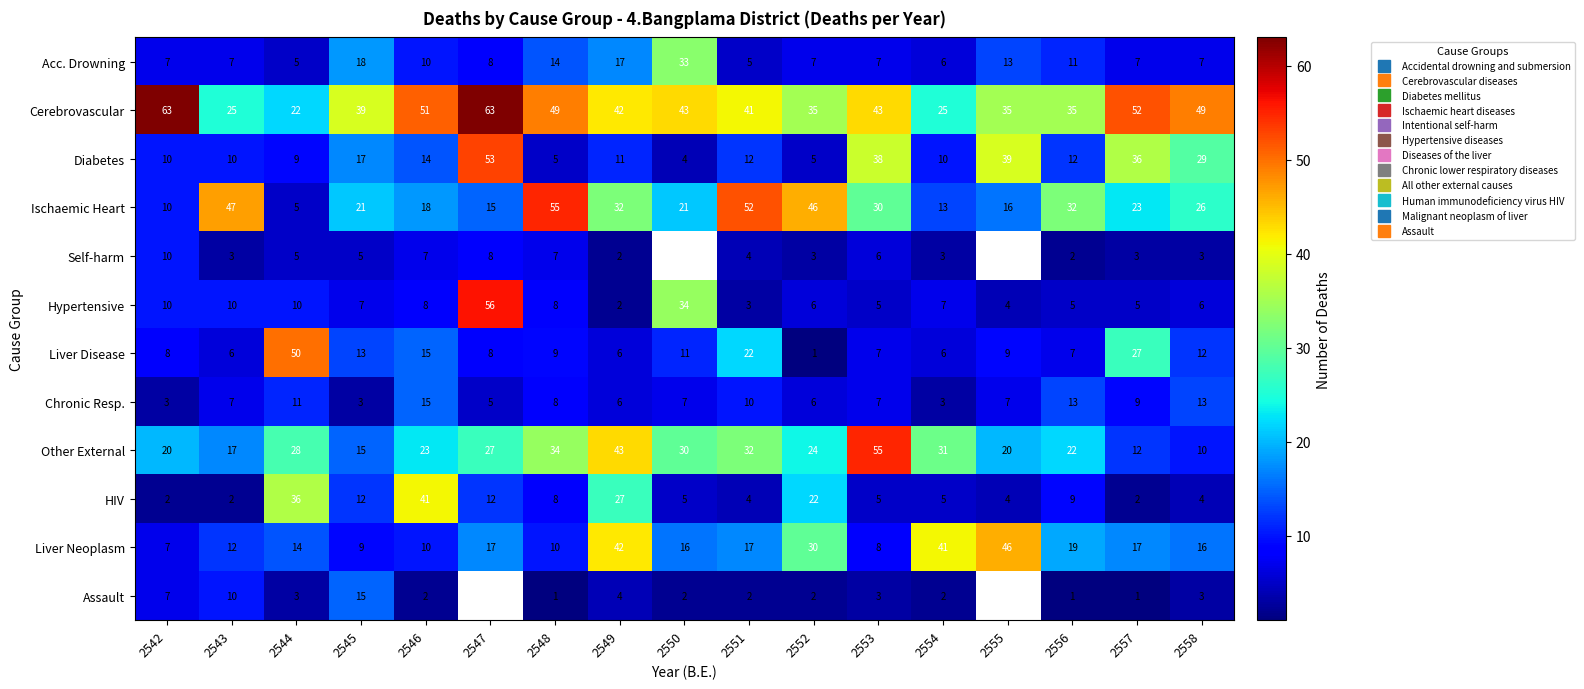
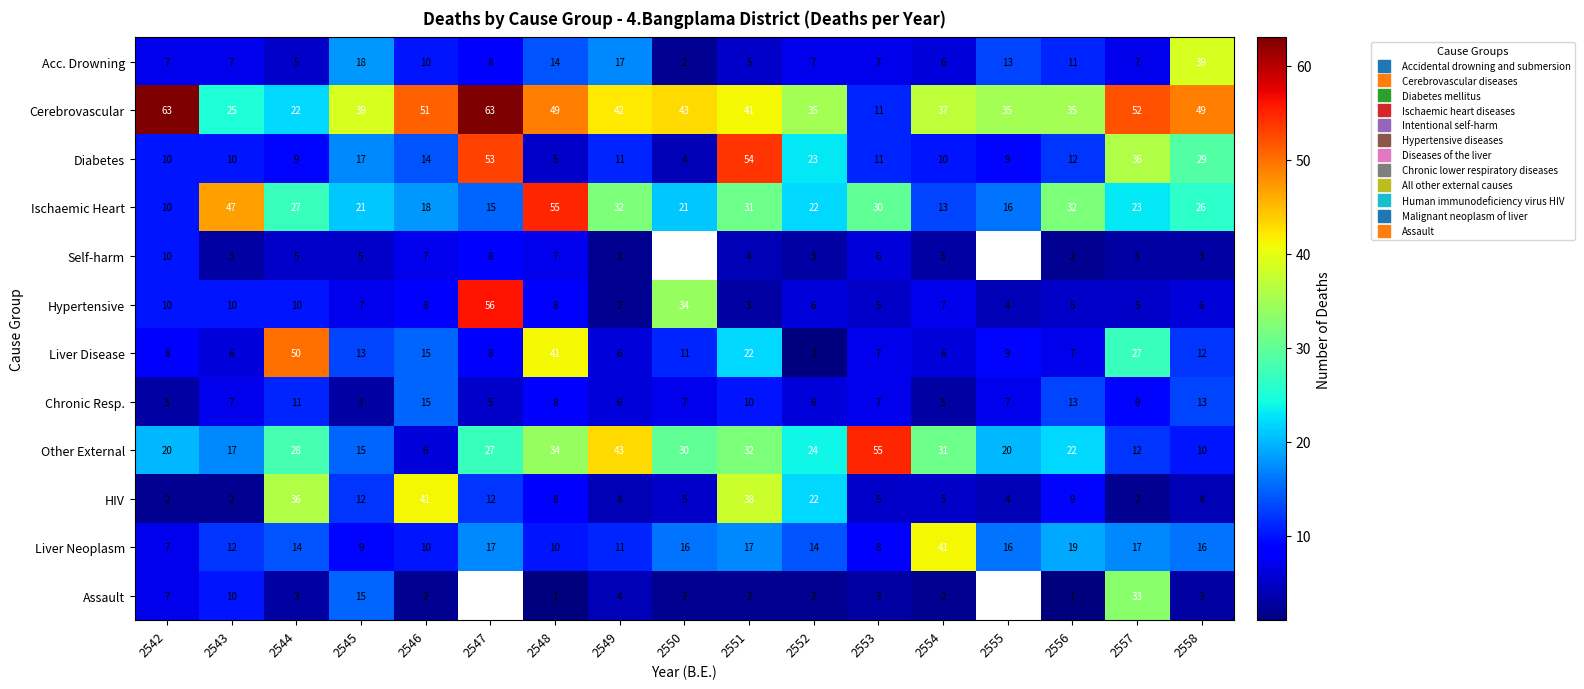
  {
    "Acc. Drowning": {
      "2542": 7,
      "2543": 7,
      "2544": 5,
      "2545": 18,
      "2546": 10,
      "2547": 8,
      "2548": 14,
      "2549": 17,
-     "2550": 33,
+     "2550": 2,
      "2551": 5,
      "2552": 7,
      "2553": 7,
      "2554": 6,
      "2555": 13,
      "2556": 11,
      "2557": 7,
-     "2558": 7
+     "2558": 39
    },
    "Cerebrovascular": {
      "2542": 63,
      "2543": 25,
      "2544": 22,
      "2545": 39,
      "2546": 51,
      "2547": 63,
      "2548": 49,
      "2549": 42,
      "2550": 43,
      "2551": 41,
      "2552": 35,
-     "2553": 43,
-     "2554": 25,
+     "2553": 11,
+     "2554": 37,
      "2555": 35,
      "2556": 35,
      "2557": 52,
      "2558": 49
    },
    "Diabetes": {
      "2542": 10,
      "2543": 10,
      "2544": 9,
      "2545": 17,
      "2546": 14,
      "2547": 53,
      "2548": 5,
      "2549": 11,
      "2550": 4,
-     "2551": 12,
-     "2552": 5,
-     "2553": 38,
+     "2551": 54,
+     "2552": 23,
+     "2553": 11,
      "2554": 10,
-     "2555": 39,
+     "2555": 9,
      "2556": 12,
      "2557": 36,
      "2558": 29
    },
    "Ischaemic Heart": {
      "2542": 10,
      "2543": 47,
-     "2544": 5,
+     "2544": 27,
      "2545": 21,
      "2546": 18,
      "2547": 15,
      "2548": 55,
      "2549": 32,
      "2550": 21,
-     "2551": 52,
-     "2552": 46,
+     "2551": 31,
+     "2552": 22,
      "2553": 30,
      "2554": 13,
      "2555": 16,
      "2556": 32,
      "2557": 23,
      "2558": 26
    },
    "Self-harm": {
      "2542": 10,
      "2543": 3,
      "2544": 5,
      "2545": 5,
      "2546": 7,
      "2547": 8,
      "2548": 7,
      "2549": 2,
      "2551": 4,
      "2552": 3,
      "2553": 6,
      "2554": 3,
      "2556": 2,
      "2557": 3,
      "2558": 3
    },
    "Hypertensive": {
      "2542": 10,
      "2543": 10,
      "2544": 10,
      "2545": 7,
      "2546": 8,
      "2547": 56,
      "2548": 8,
      "2549": 2,
      "2550": 34,
      "2551": 3,
      "2552": 6,
      "2553": 5,
      "2554": 7,
      "2555": 4,
      "2556": 5,
      "2557": 5,
      "2558": 6
    },
    "Liver Disease": {
      "2542": 8,
      "2543": 6,
      "2544": 50,
      "2545": 13,
      "2546": 15,
      "2547": 8,
-     "2548": 9,
+     "2548": 41,
      "2549": 6,
      "2550": 11,
      "2551": 22,
      "2552": 1,
      "2553": 7,
      "2554": 6,
      "2555": 9,
      "2556": 7,
      "2557": 27,
      "2558": 12
    },
    "Chronic Resp.": {
      "2542": 3,
      "2543": 7,
      "2544": 11,
      "2545": 3,
      "2546": 15,
      "2547": 5,
      "2548": 8,
      "2549": 6,
      "2550": 7,
      "2551": 10,
      "2552": 6,
      "2553": 7,
      "2554": 3,
      "2555": 7,
      "2556": 13,
      "2557": 9,
      "2558": 13
    },
    "Other External": {
      "2542": 20,
      "2543": 17,
      "2544": 28,
      "2545": 15,
-     "2546": 23,
+     "2546": 6,
      "2547": 27,
      "2548": 34,
      "2549": 43,
      "2550": 30,
      "2551": 32,
      "2552": 24,
      "2553": 55,
      "2554": 31,
      "2555": 20,
      "2556": 22,
      "2557": 12,
      "2558": 10
    },
    "HIV": {
      "2542": 2,
      "2543": 2,
      "2544": 36,
      "2545": 12,
      "2546": 41,
      "2547": 12,
      "2548": 8,
-     "2549": 27,
+     "2549": 4,
      "2550": 5,
-     "2551": 4,
+     "2551": 38,
      "2552": 22,
      "2553": 5,
      "2554": 5,
      "2555": 4,
      "2556": 9,
      "2557": 2,
      "2558": 4
    },
    "Liver Neoplasm": {
      "2542": 7,
      "2543": 12,
      "2544": 14,
      "2545": 9,
      "2546": 10,
      "2547": 17,
      "2548": 10,
-     "2549": 42,
+     "2549": 11,
      "2550": 16,
      "2551": 17,
-     "2552": 30,
+     "2552": 14,
      "2553": 8,
      "2554": 41,
-     "2555": 46,
+     "2555": 16,
      "2556": 19,
      "2557": 17,
      "2558": 16
    },
    "Assault": {
      "2542": 7,
      "2543": 10,
      "2544": 3,
      "2545": 15,
      "2546": 2,
      "2548": 1,
      "2549": 4,
      "2550": 2,
      "2551": 2,
      "2552": 2,
      "2553": 3,
      "2554": 2,
      "2556": 1,
-     "2557": 1,
+     "2557": 33,
      "2558": 3
    }
  }
